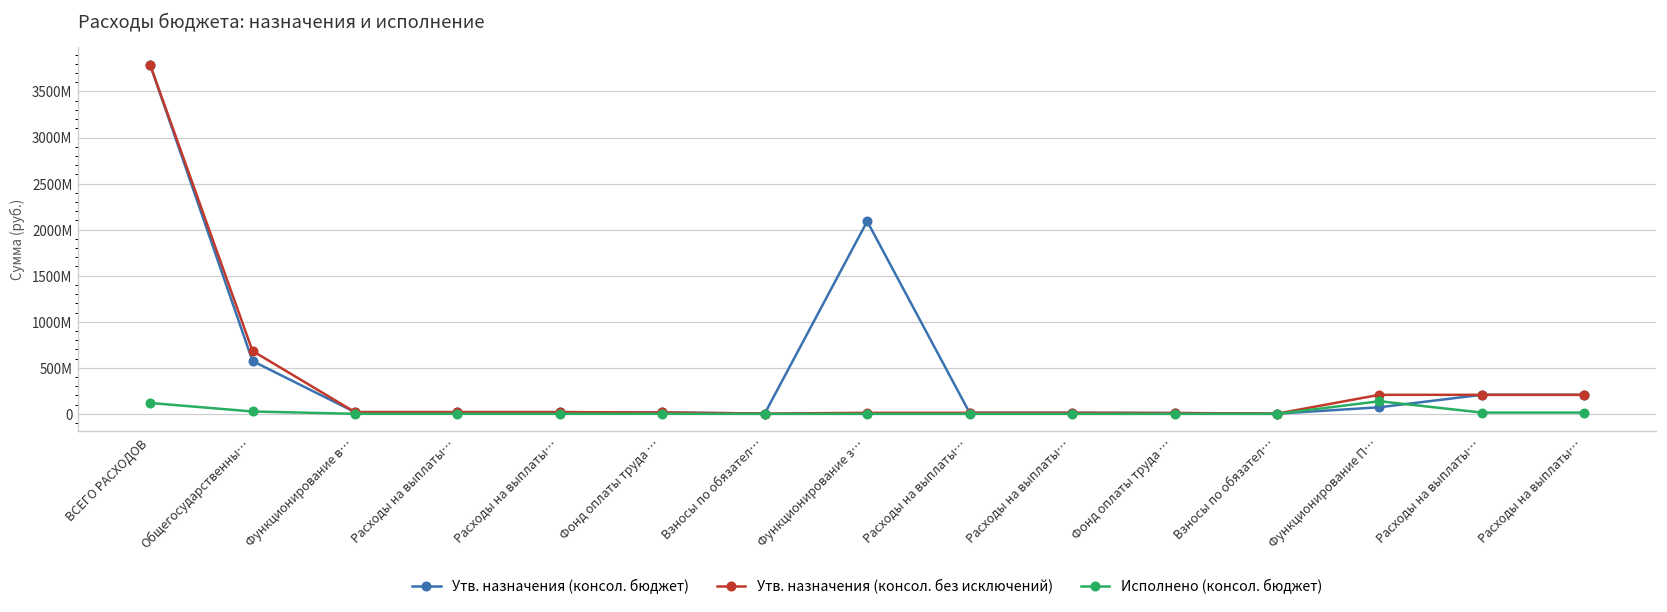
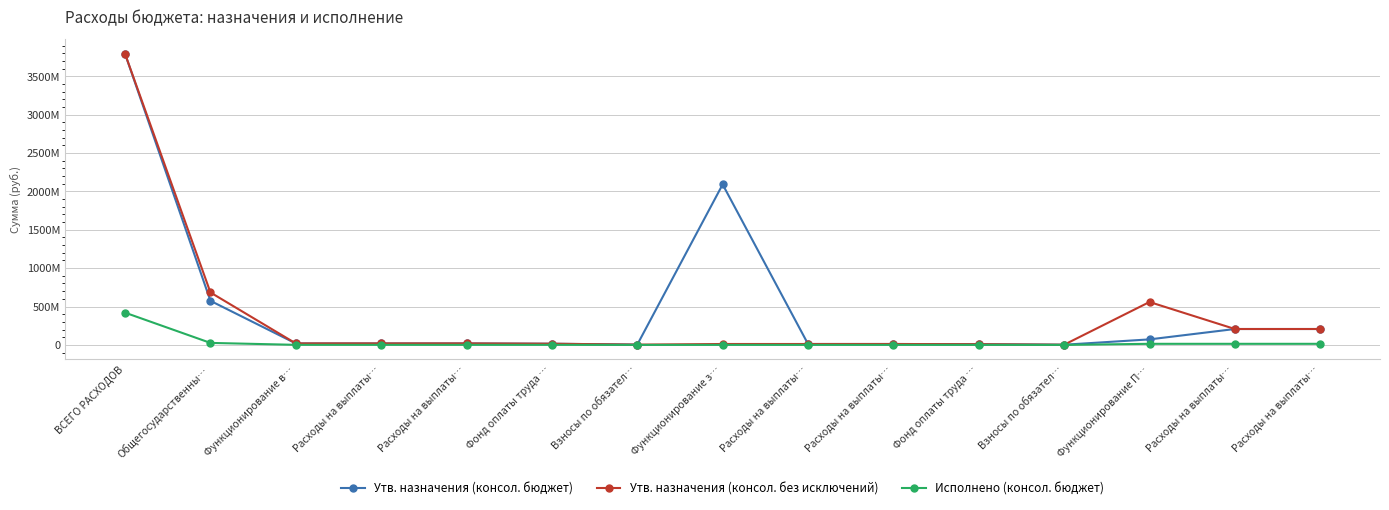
  {
    "Утв. назначения (консол. бюджет)": {
      "Общегосударственны…": 600000000,
      "Функционирование з…": 2100000000,
      "Функционирование П…": 100000000
    },
    "Утв. назначения (консол. без исключений)": {
      "Общегосударственны…": 700000000,
-     "Функционирование П…": 200000000
+     "Функционирование П…": 600000000
    },
    "Исполнено (консол. бюджет)": {
-     "ВСЕГО РАСХОДОВ": 100000000,
+     "ВСЕГО РАСХОДОВ": 400000000,
      "Общегосударственны…": 0,
-     "Функционирование П…": 100000000
+     "Функционирование П…": 0
    }
  }
